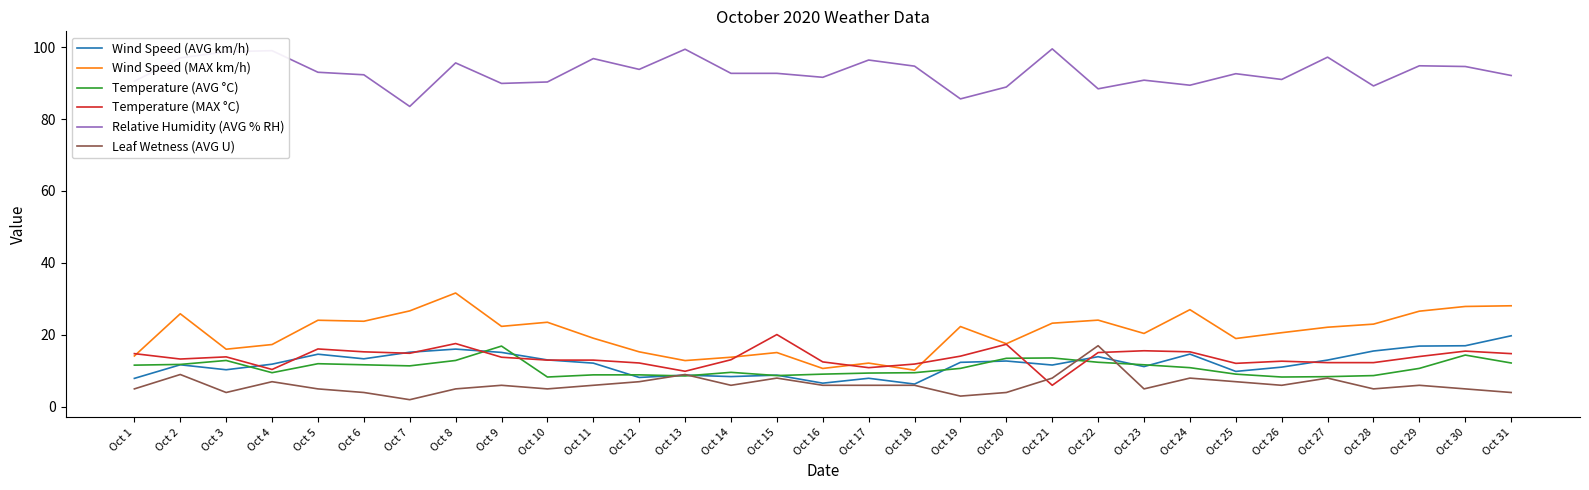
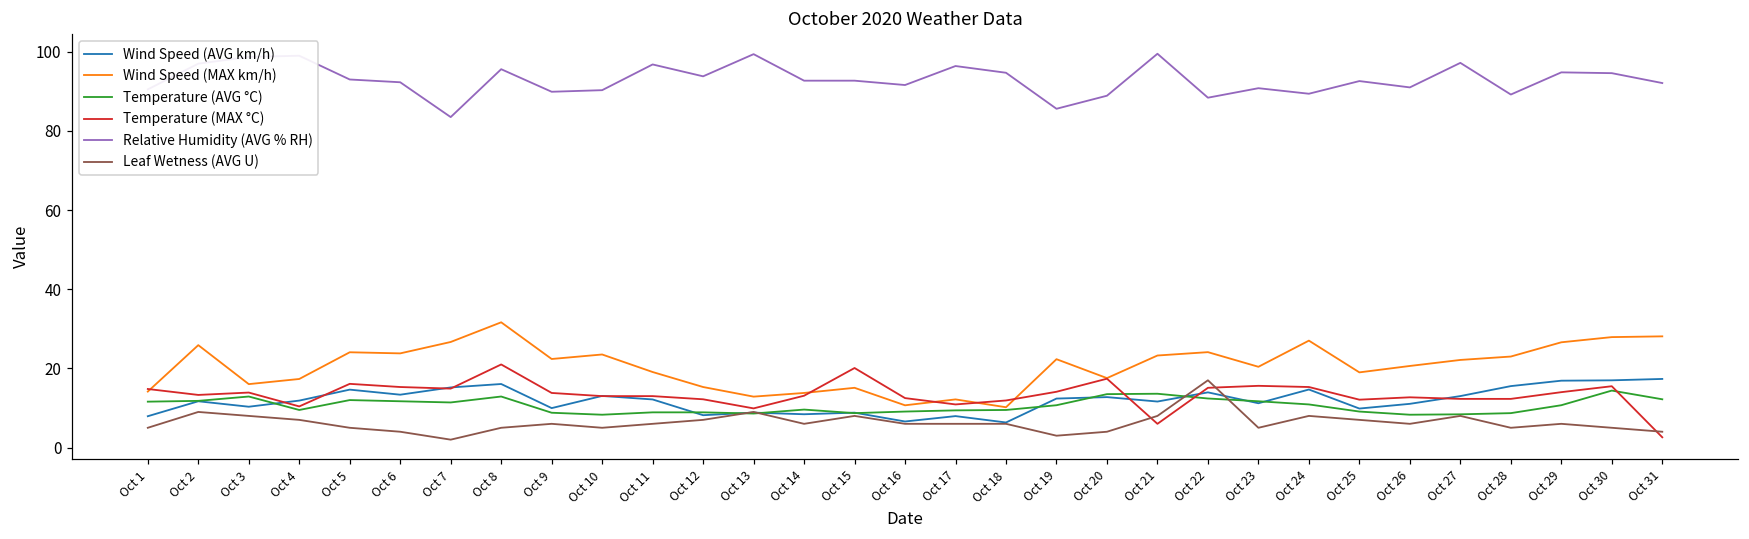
  {
    "Wind Speed (AVG km/h)": {
      "Oct 1": 8,
      "Oct 3": 10,
      "Oct 4": 12,
      "Oct 5": 15,
      "Oct 6": 13,
      "Oct 8": 16,
-     "Oct 9": 15,
+     "Oct 9": 10,
      "Oct 11": 12,
      "Oct 12": 8,
      "Oct 14": 8,
      "Oct 17": 8,
      "Oct 19": 12,
      "Oct 20": 13,
      "Oct 21": 12,
      "Oct 22": 14,
      "Oct 25": 10,
      "Oct 26": 11,
      "Oct 28": 16,
      "Oct 29": 17,
      "Oct 30": 17,
-     "Oct 31": 20
+     "Oct 31": 17
    },
    "Wind Speed (MAX km/h)": {
      "Oct 2": 26,
      "Oct 3": 16,
      "Oct 4": 17,
      "Oct 5": 24,
      "Oct 6": 24,
      "Oct 7": 27,
      "Oct 8": 32,
      "Oct 9": 22,
      "Oct 10": 24,
      "Oct 11": 19,
      "Oct 12": 15,
      "Oct 13": 13,
      "Oct 15": 15,
      "Oct 16": 11,
      "Oct 17": 12,
      "Oct 19": 22,
      "Oct 21": 23,
      "Oct 22": 24,
      "Oct 23": 20,
      "Oct 24": 27,
      "Oct 25": 19,
      "Oct 26": 21,
      "Oct 27": 22,
      "Oct 28": 23,
      "Oct 29": 27,
      "Oct 30": 28,
      "Oct 31": 28
    },
    "Temperature (AVG °C)": {
      "Oct 1": 12,
      "Oct 3": 13,
      "Oct 4": 10,
      "Oct 5": 12,
      "Oct 6": 12,
      "Oct 7": 11,
      "Oct 8": 13,
-     "Oct 9": 17,
+     "Oct 9": 9,
      "Oct 10": 8,
      "Oct 11": 9,
      "Oct 12": 9,
      "Oct 14": 10,
      "Oct 16": 9,
      "Oct 17": 9,
      "Oct 19": 11,
      "Oct 20": 14,
      "Oct 21": 14,
      "Oct 22": 12,
      "Oct 24": 11,
      "Oct 25": 9,
      "Oct 26": 8,
      "Oct 28": 9,
      "Oct 29": 11,
      "Oct 30": 14,
      "Oct 31": 12
    },
    "Temperature (MAX °C)": {
      "Oct 2": 13,
      "Oct 3": 14,
      "Oct 4": 10,
      "Oct 5": 16,
      "Oct 6": 15,
-     "Oct 8": 18,
+     "Oct 8": 21,
      "Oct 9": 14,
      "Oct 11": 13,
      "Oct 12": 12,
      "Oct 13": 10,
      "Oct 15": 20,
      "Oct 16": 13,
      "Oct 17": 11,
      "Oct 18": 12,
      "Oct 19": 14,
      "Oct 21": 6,
      "Oct 22": 15,
      "Oct 23": 16,
      "Oct 25": 12,
      "Oct 26": 13,
      "Oct 28": 12,
      "Oct 29": 14,
      "Oct 30": 16,
-     "Oct 31": 15
+     "Oct 31": 3
    },
    "Relative Humidity (AVG % RH)": {
      "Oct 5": 93,
      "Oct 6": 92,
      "Oct 7": 84,
      "Oct 8": 96,
      "Oct 9": 90,
      "Oct 10": 90,
      "Oct 11": 97,
      "Oct 12": 94,
      "Oct 13": 99,
      "Oct 14": 93,
      "Oct 15": 93,
      "Oct 16": 92,
      "Oct 17": 96,
      "Oct 18": 95,
      "Oct 19": 86,
      "Oct 20": 89,
      "Oct 21": 100,
      "Oct 22": 88,
      "Oct 23": 91,
      "Oct 24": 89,
      "Oct 25": 93,
      "Oct 26": 91,
      "Oct 27": 97,
      "Oct 28": 89,
      "Oct 29": 95,
      "Oct 30": 95,
      "Oct 31": 92
    },
    "Leaf Wetness (AVG U)": {
      "Oct 1": 5,
      "Oct 2": 9,
-     "Oct 3": 4,
+     "Oct 3": 8,
      "Oct 4": 7,
      "Oct 5": 5,
      "Oct 6": 4,
      "Oct 7": 2,
      "Oct 8": 5,
      "Oct 9": 6,
      "Oct 10": 5,
      "Oct 11": 6,
      "Oct 12": 7,
      "Oct 14": 6,
      "Oct 17": 6,
      "Oct 19": 3,
      "Oct 20": 4,
      "Oct 21": 8,
      "Oct 22": 17,
      "Oct 23": 5,
      "Oct 24": 8,
      "Oct 25": 7,
      "Oct 26": 6,
      "Oct 28": 5,
      "Oct 29": 6,
      "Oct 30": 5,
      "Oct 31": 4
    }
  }
